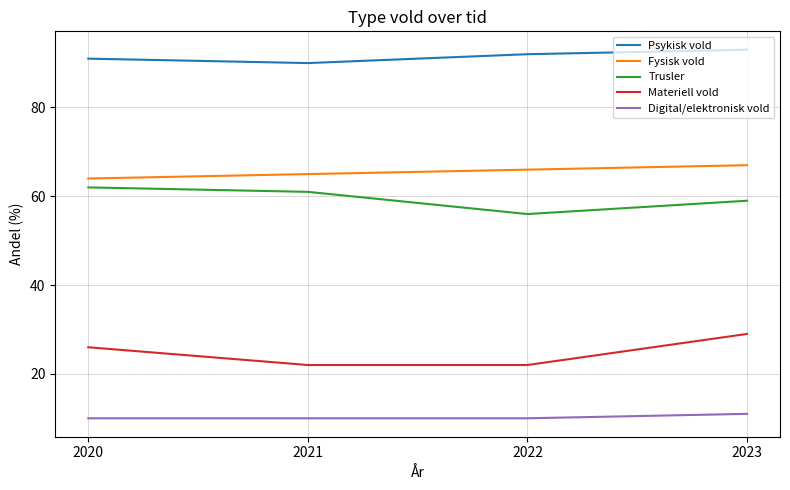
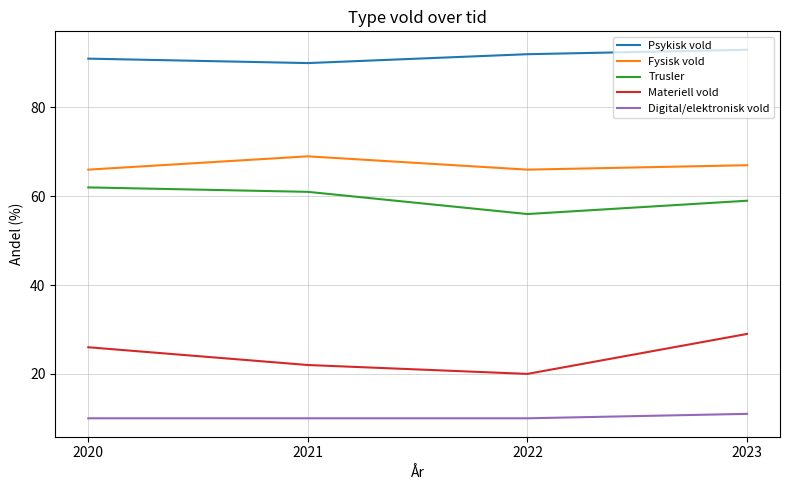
  {
    "Psykisk vold": {
      "2020": 91,
      "2021": 90,
      "2022": 92
    },
    "Fysisk vold": {
-     "2020": 64,
-     "2021": 65,
+     "2020": 66,
+     "2021": 69,
      "2022": 66,
      "2023": 67
    },
    "Trusler": {
      "2020": 62,
      "2021": 61,
      "2022": 56,
      "2023": 59
    },
    "Materiell vold": {
      "2020": 26,
      "2021": 22,
-     "2022": 22,
+     "2022": 20,
      "2023": 29
    },
    "Digital/elektronisk vold": {
      "2020": 10,
      "2021": 10,
      "2022": 10,
      "2023": 11
    }
  }
